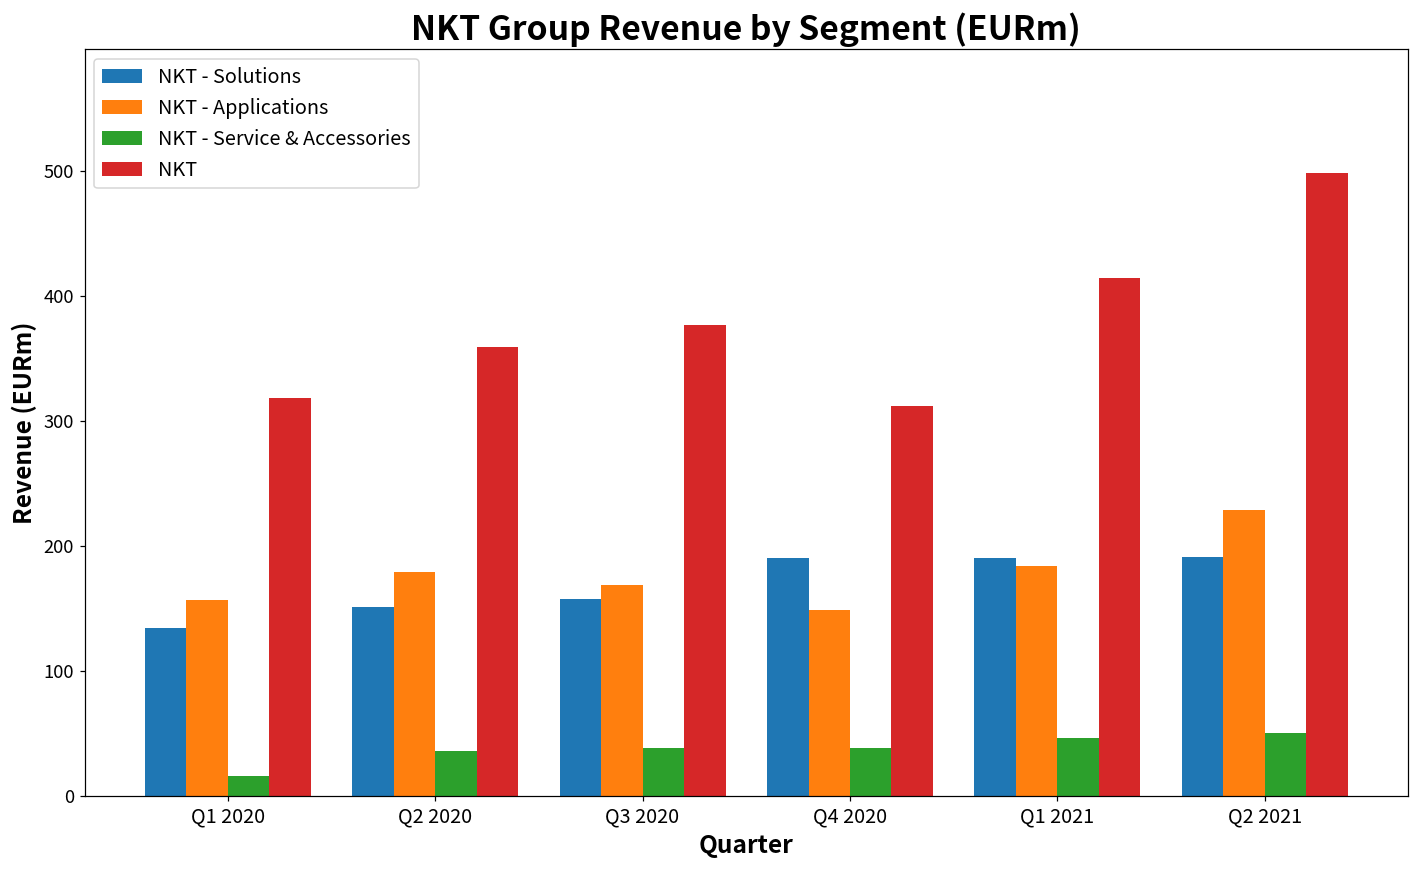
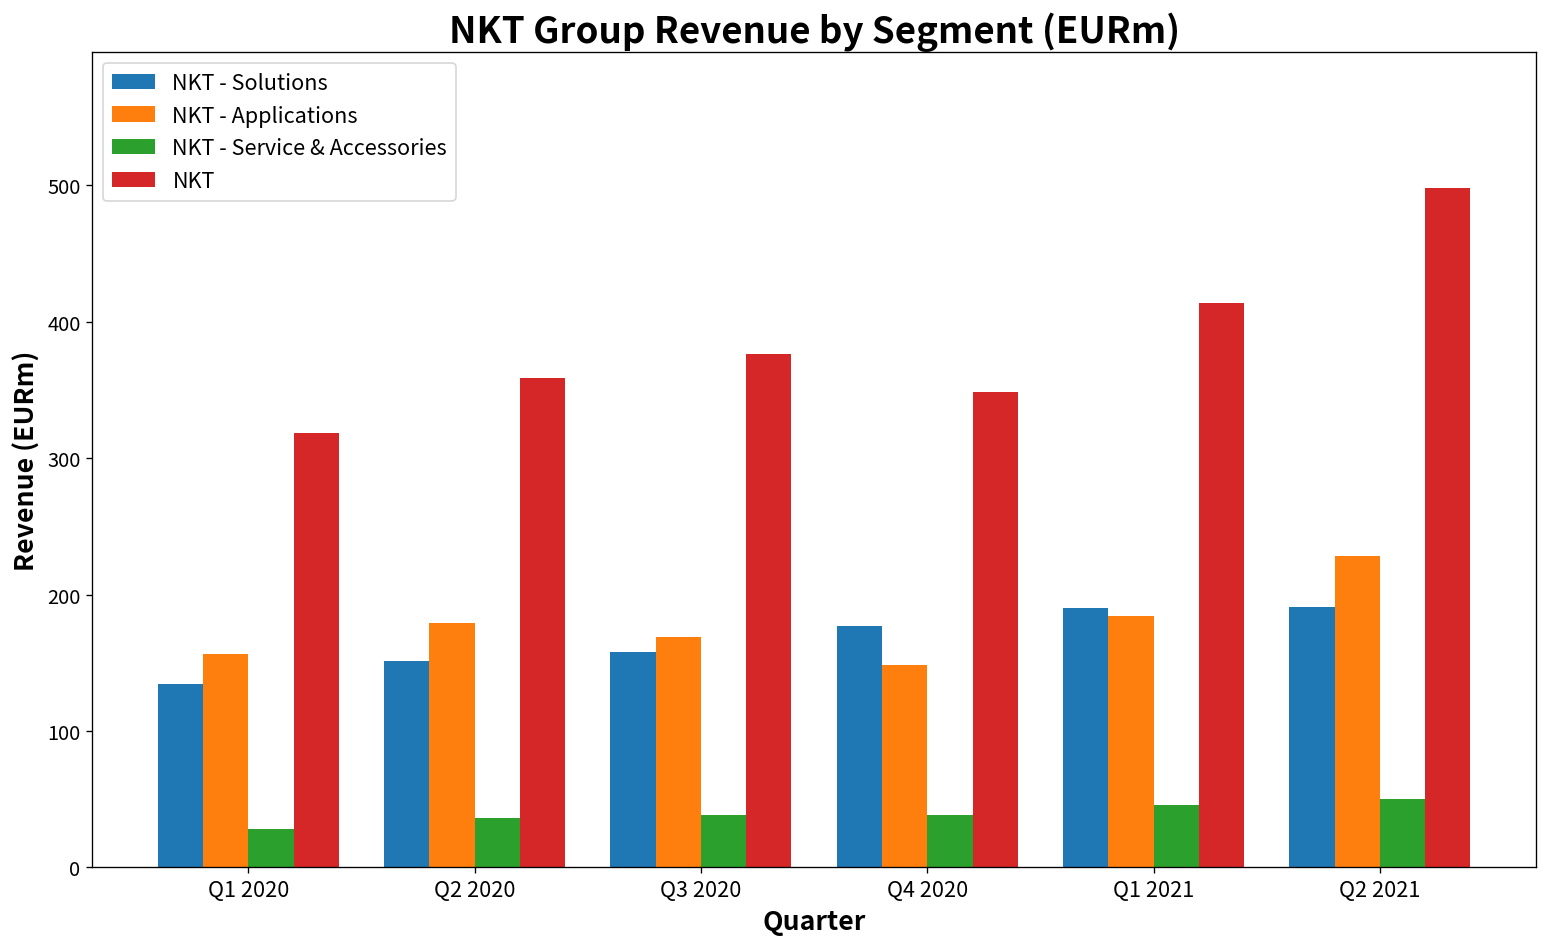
  {
    "NKT - Solutions": {
      "Q1 2020": 135,
      "Q2 2020": 152,
      "Q3 2020": 158,
-     "Q4 2020": 191,
+     "Q4 2020": 177,
      "Q1 2021": 191,
      "Q2 2021": 191
    },
    "NKT - Applications": {
      "Q1 2020": 157,
      "Q2 2020": 180,
      "Q3 2020": 169,
      "Q4 2020": 149,
      "Q1 2021": 184,
      "Q2 2021": 229
    },
    "NKT - Service & Accessories": {
-     "Q1 2020": 16,
+     "Q1 2020": 28,
      "Q2 2020": 36,
      "Q3 2020": 38,
      "Q4 2020": 39,
      "Q1 2021": 46,
      "Q2 2021": 50
    },
    "NKT": {
      "Q1 2020": 318,
      "Q2 2020": 359,
      "Q3 2020": 377,
-     "Q4 2020": 312,
+     "Q4 2020": 348,
      "Q1 2021": 414,
      "Q2 2021": 498
    }
  }
